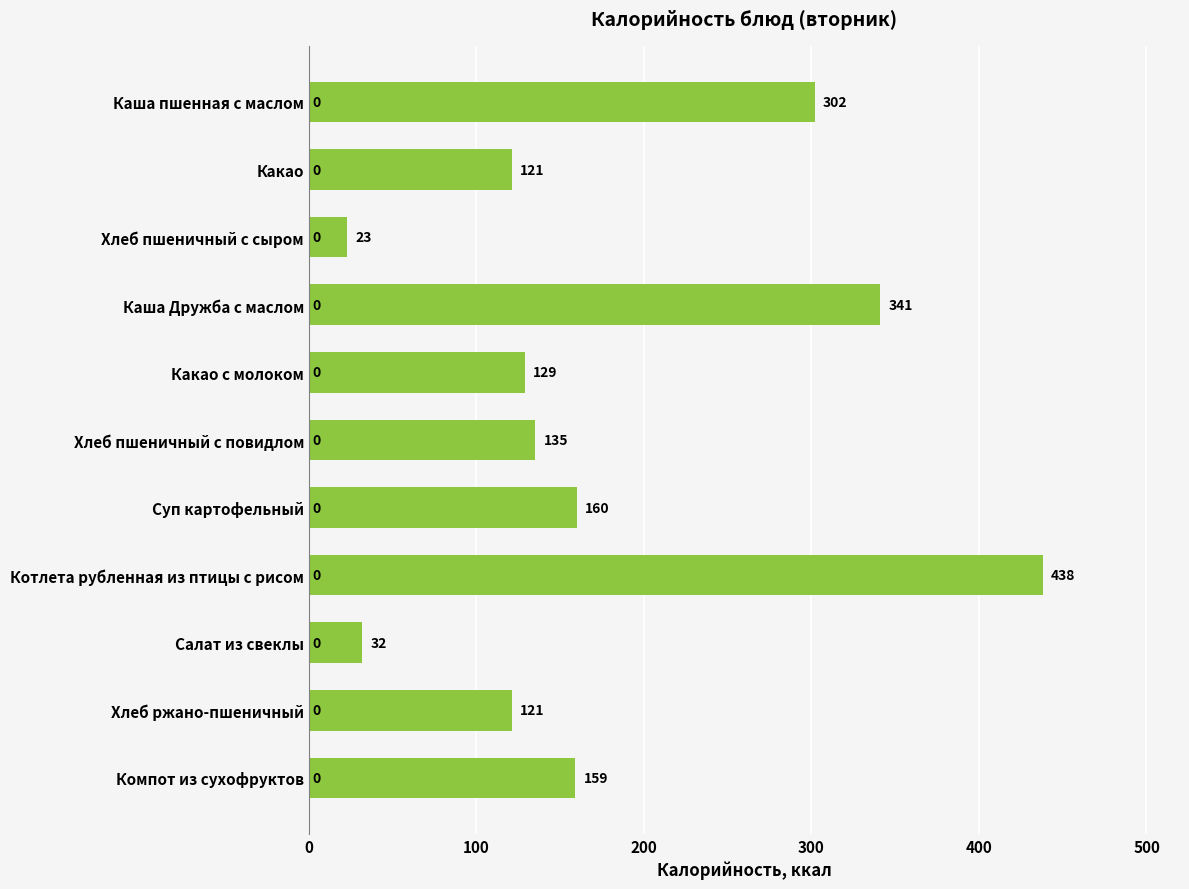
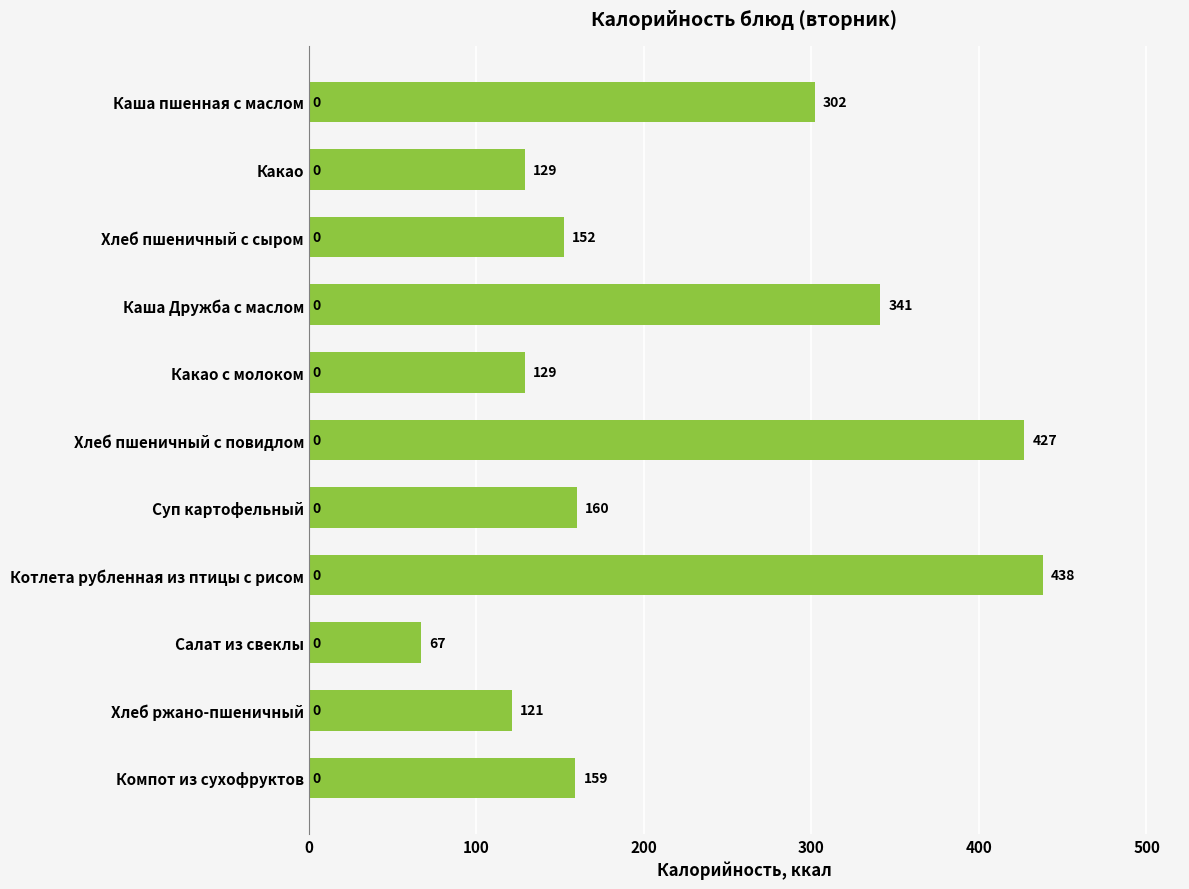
  {
    "Каша пшенная с маслом": 302,
-   "Какао": 121,
-   "Хлеб пшеничный с сыром": 23,
+   "Какао": 129,
+   "Хлеб пшеничный с сыром": 152,
    "Каша Дружба с маслом": 341,
    "Какао с молоком": 129,
-   "Хлеб пшеничный с повидлом": 135,
+   "Хлеб пшеничный с повидлом": 427,
    "Суп картофельный": 160,
    "Котлета рубленная из птицы с рисом": 438,
-   "Салат из свеклы": 32,
+   "Салат из свеклы": 67,
    "Хлеб ржано-пшеничный": 121,
    "Компот из сухофруктов": 159
  }
